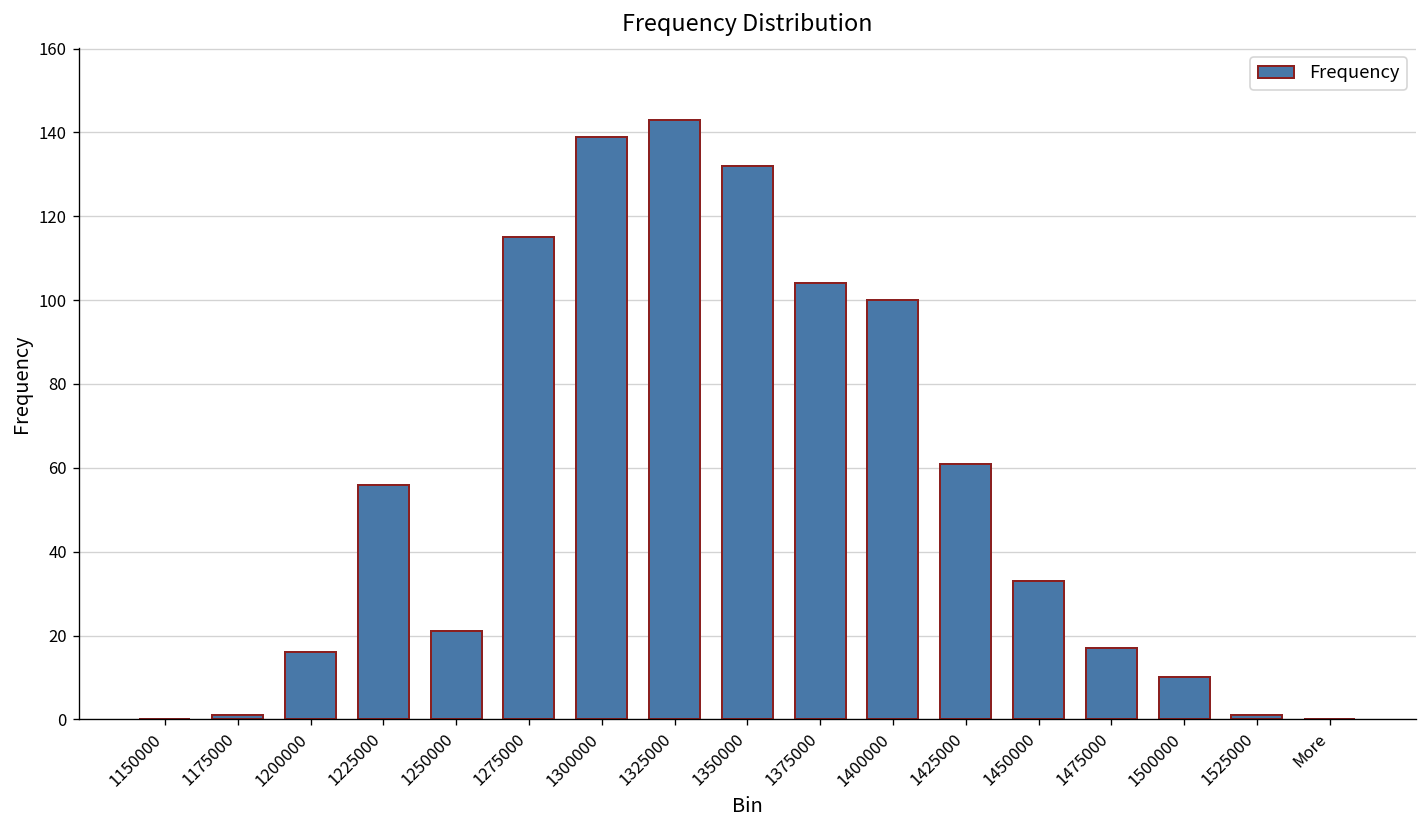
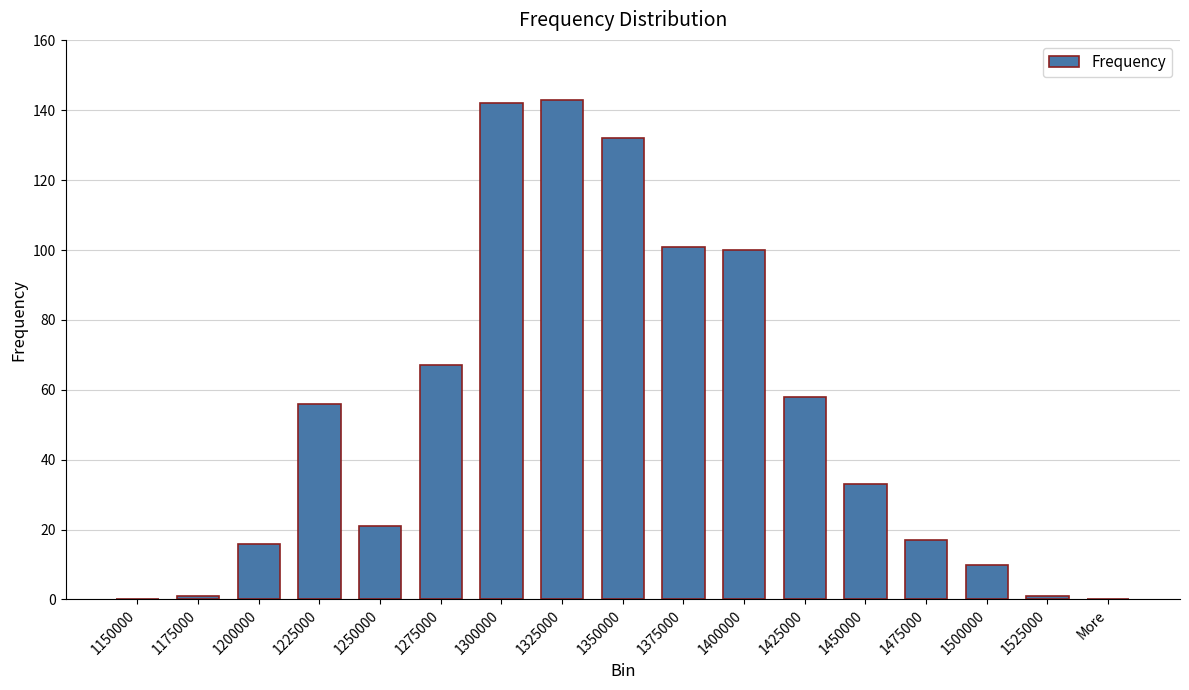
  {
    "1150000": 0,
    "1175000": 1,
    "1200000": 16,
    "1225000": 56,
    "1250000": 21,
-   "1275000": 115,
-   "1300000": 139,
+   "1275000": 67,
+   "1300000": 142,
    "1325000": 143,
    "1350000": 132,
-   "1375000": 104,
+   "1375000": 101,
    "1400000": 100,
-   "1425000": 61,
+   "1425000": 58,
    "1450000": 33,
    "1475000": 17,
    "1500000": 10,
    "1525000": 1,
    "More": 0
  }
